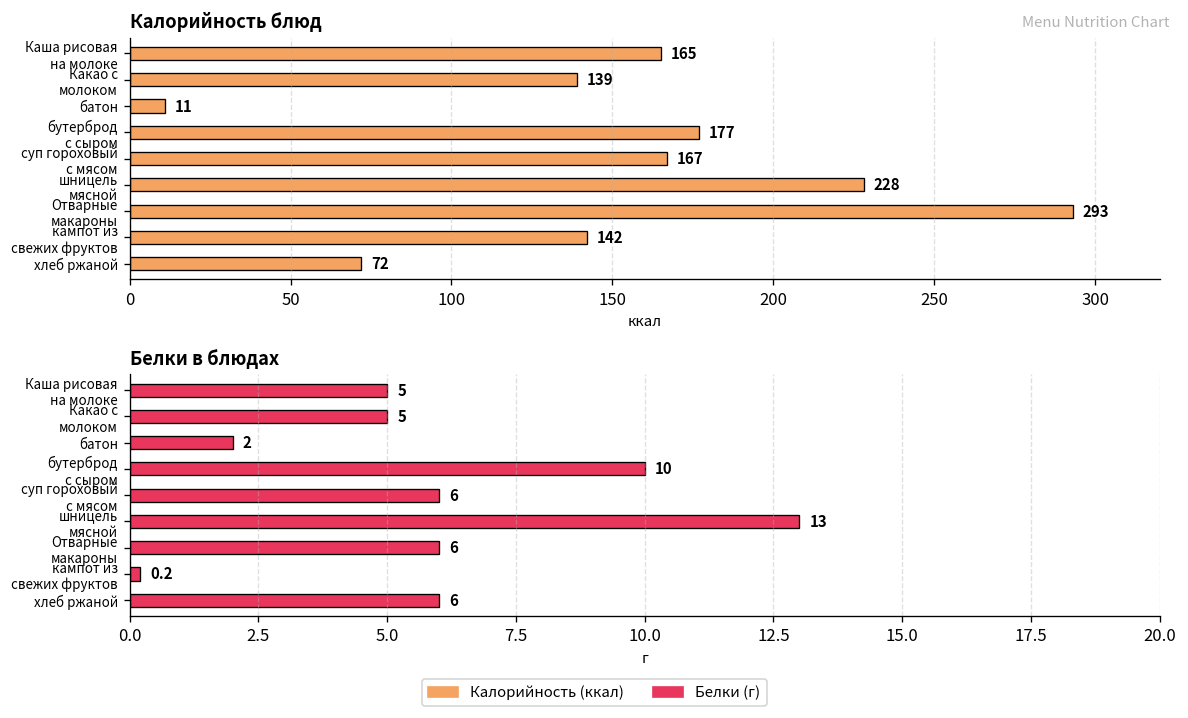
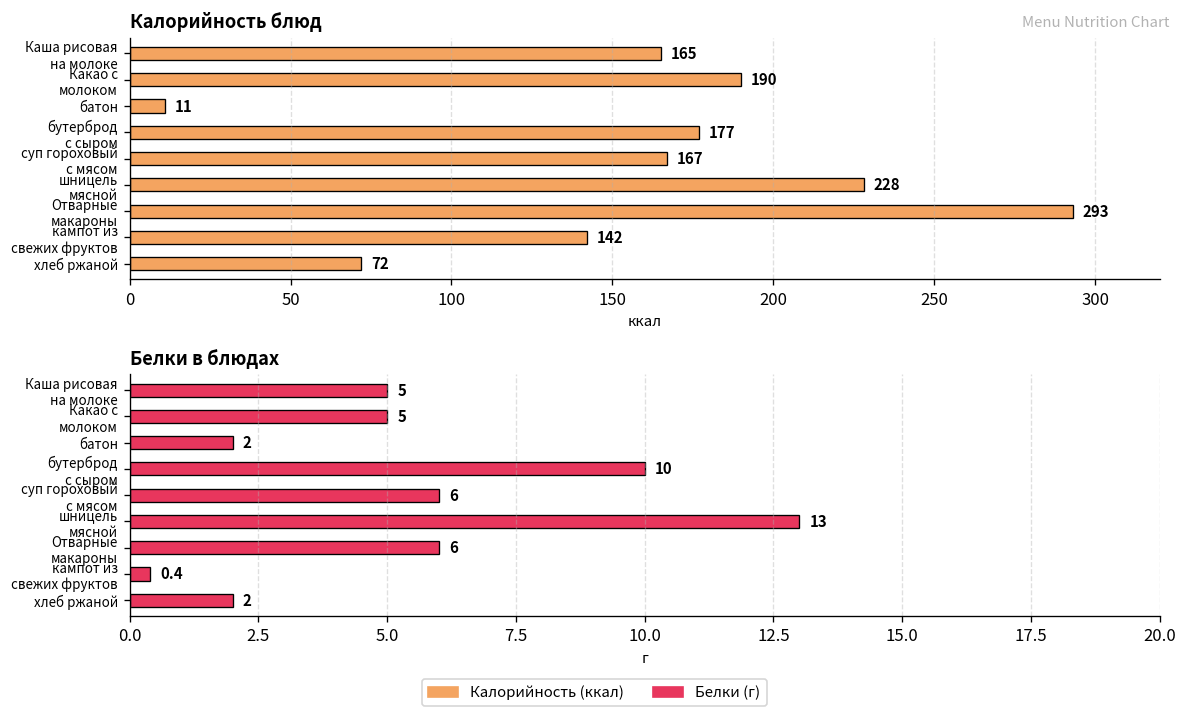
  {
    "Калорийность блюд": {
      "Каша рисовая на молоке": 165,
-     "Какао с молоком": 139,
+     "Какао с молоком": 190,
      "батон": 11,
      "бутерброд с сыром": 177,
      "суп гороховый с мясом": 167,
      "шницель мясной": 228,
      "Отварные макароны": 293,
      "кампот из свежих фруктов": 142,
      "хлеб ржаной": 72
    },
    "Белки в блюдах": {
      "Каша рисовая на молоке": 5,
      "Какао с молоком": 5,
      "батон": 2,
      "бутерброд с сыром": 10,
      "суп гороховый с мясом": 6,
      "шницель мясной": 13,
      "Отварные макароны": 6,
-     "кампот из свежих фруктов": 0.2,
-     "хлеб ржаной": 6
+     "кампот из свежих фруктов": 0.4,
+     "хлеб ржаной": 2
    }
  }
